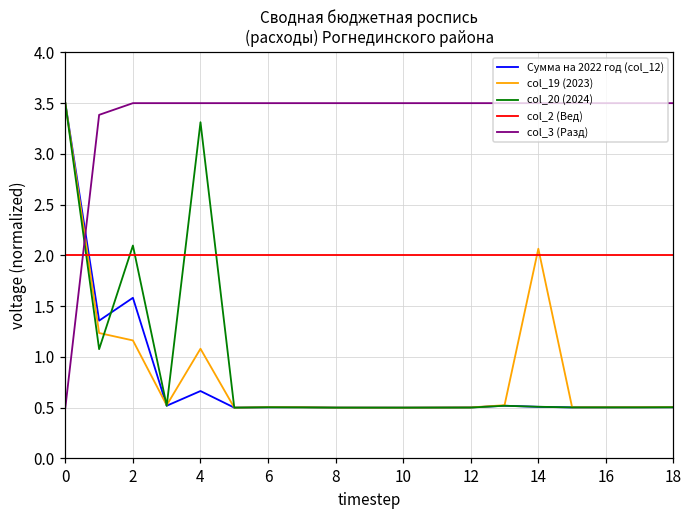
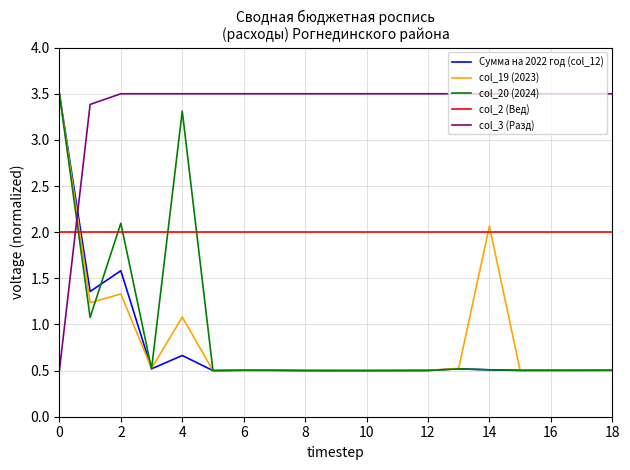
  {
    "Сумма на 2022 год (col_12)": {
      "2": 1.6,
      "4": 0.7
    },
    "col_19 (2023)": {
-     "2": 1.2,
+     "2": 1.3,
      "4": 1.1,
      "14": 2.1
    },
    "col_20 (2024)": {
      "2": 2.1,
      "4": 3.3
    },
    "col_2 (Вед)": {
      "0": 2.0,
      "2": 2.0,
      "4": 2.0,
      "6": 2.0,
      "8": 2.0,
      "10": 2.0,
      "12": 2.0,
      "14": 2.0,
      "16": 2.0,
      "18": 2.0
    },
    "col_3 (Разд)": {
      "0": 0.5,
      "2": 3.5,
      "4": 3.5,
      "6": 3.5,
      "8": 3.5,
      "10": 3.5,
      "12": 3.5,
      "18": 3.5
    }
  }
